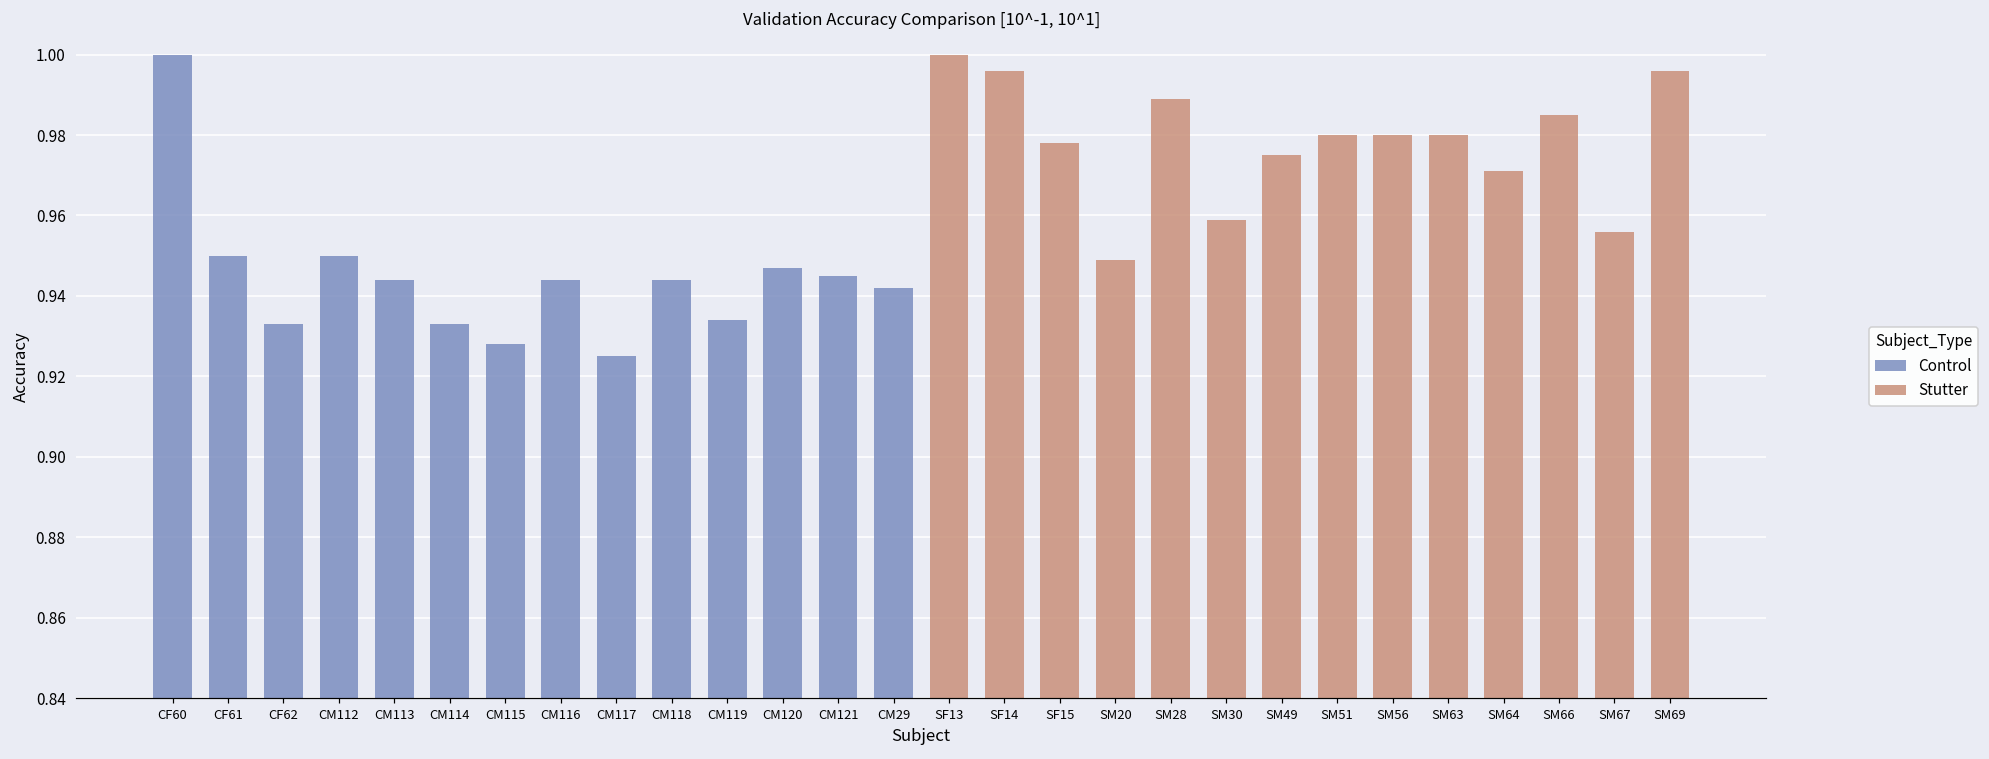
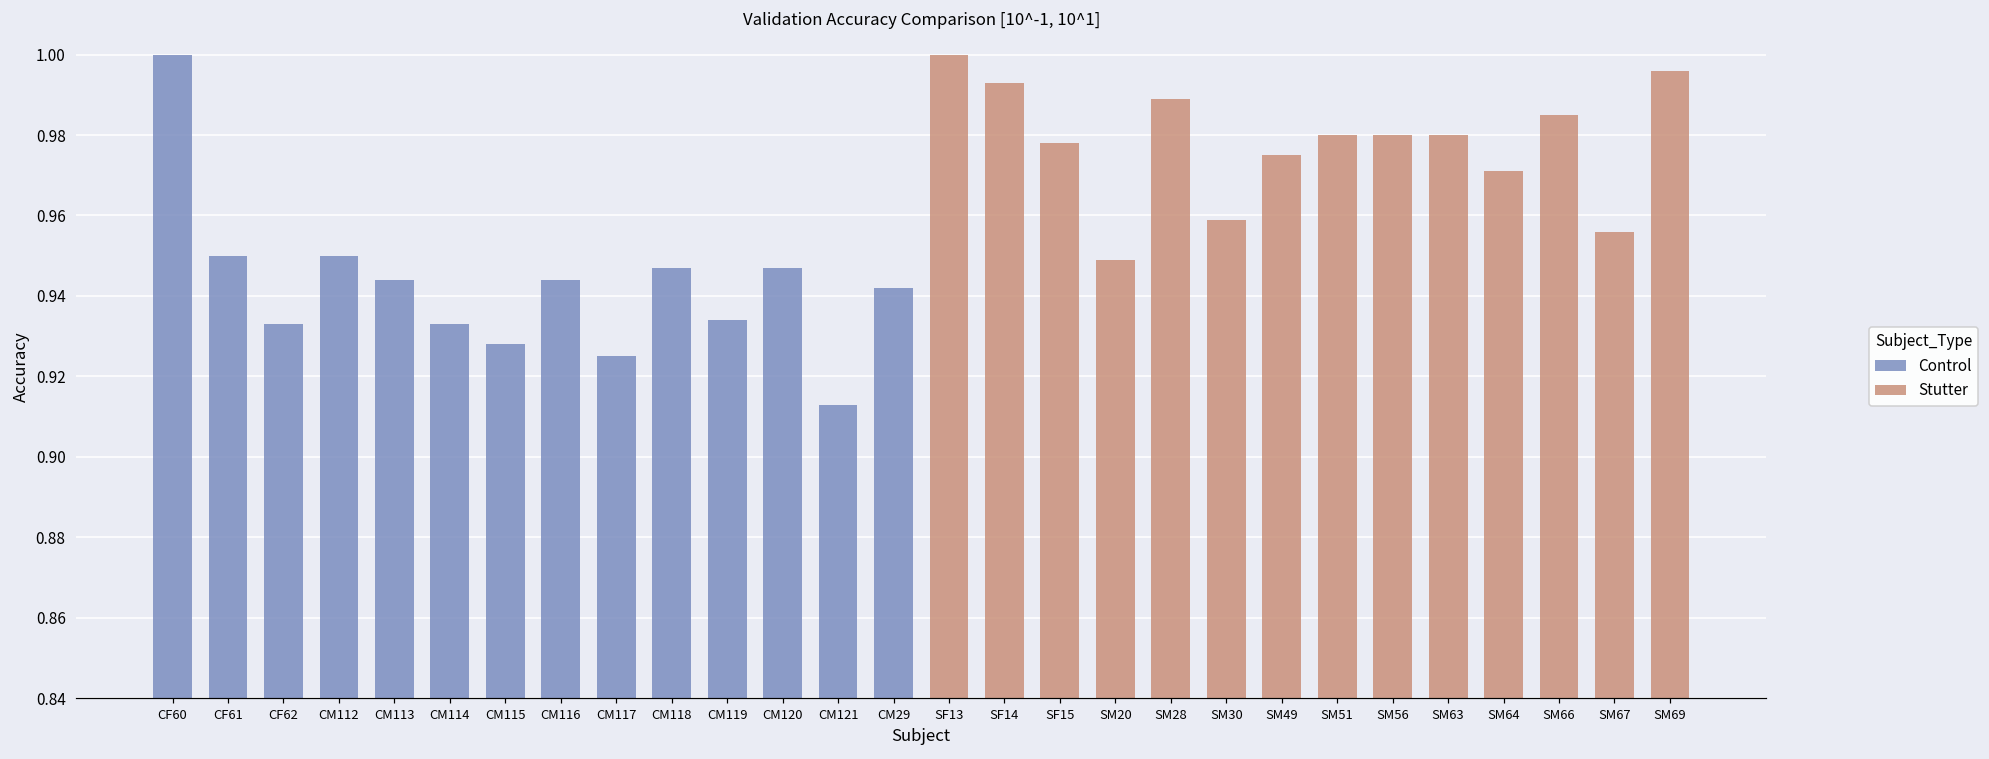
  {
    "Control": {
      "CF60": 1.000,
      "CF61": 0.950,
      "CF62": 0.933,
      "CM112": 0.950,
      "CM113": 0.944,
      "CM114": 0.933,
      "CM115": 0.928,
      "CM116": 0.944,
      "CM117": 0.925,
-     "CM118": 0.944,
+     "CM118": 0.947,
      "CM119": 0.934,
      "CM120": 0.947,
-     "CM121": 0.945,
+     "CM121": 0.913,
      "CM29": 0.942
    },
    "Stutter": {
      "SF13": 1.000,
-     "SF14": 0.996,
+     "SF14": 0.993,
      "SF15": 0.978,
      "SM20": 0.949,
      "SM28": 0.989,
      "SM30": 0.959,
      "SM49": 0.975,
      "SM51": 0.980,
      "SM56": 0.980,
      "SM63": 0.980,
      "SM64": 0.971,
      "SM66": 0.985,
      "SM67": 0.956,
      "SM69": 0.996
    }
  }
